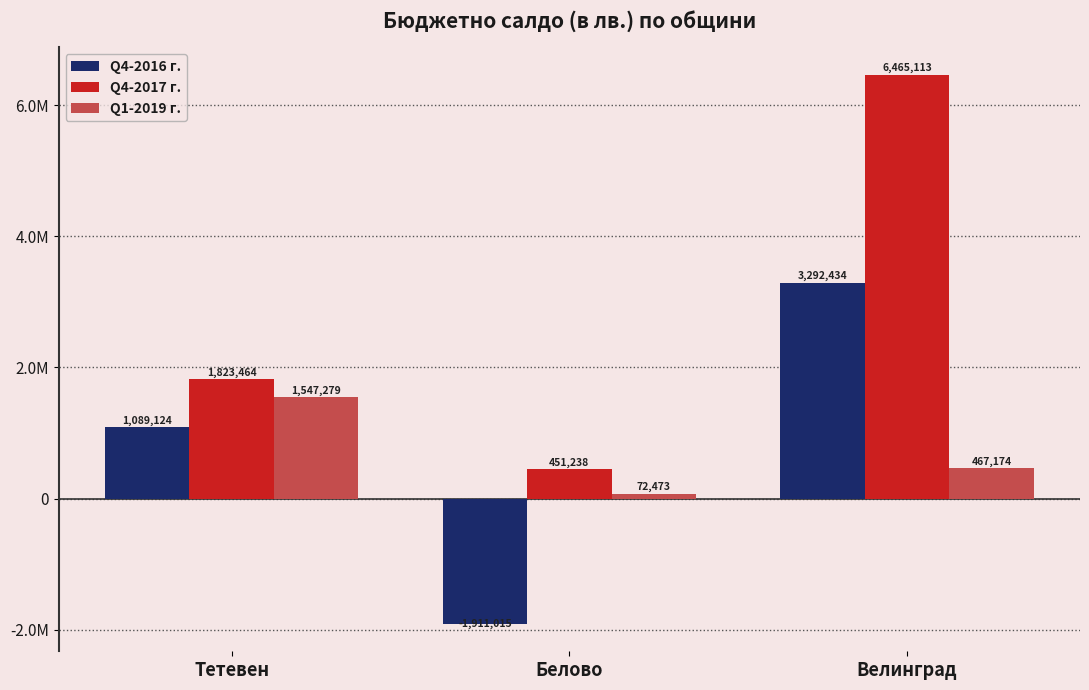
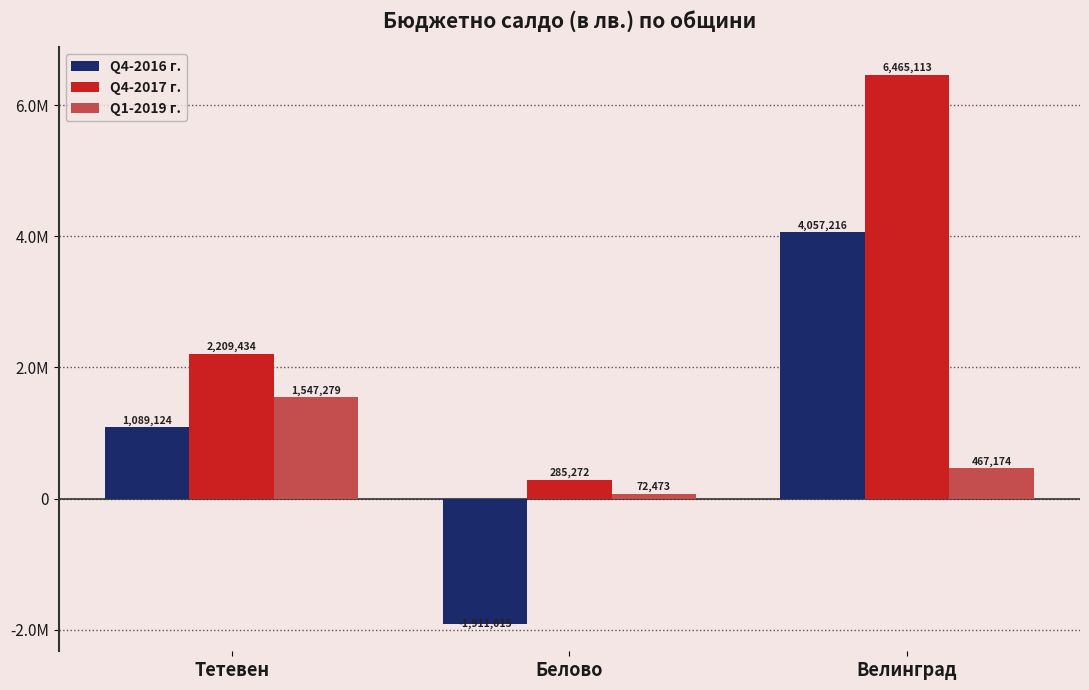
  {
    "Q4-2016 г.": {
      "Тетевен": "1,089,124",
      "Белово": "-1,911,015",
-     "Велинград": "3,292,434"
+     "Велинград": "4,057,216"
    },
    "Q4-2017 г.": {
-     "Тетевен": "1,823,464",
-     "Белово": "451,238",
+     "Тетевен": "2,209,434",
+     "Белово": "285,272",
      "Велинград": "6,465,113"
    },
    "Q1-2019 г.": {
      "Тетевен": "1,547,279",
      "Белово": "72,473",
      "Велинград": "467,174"
    }
  }
